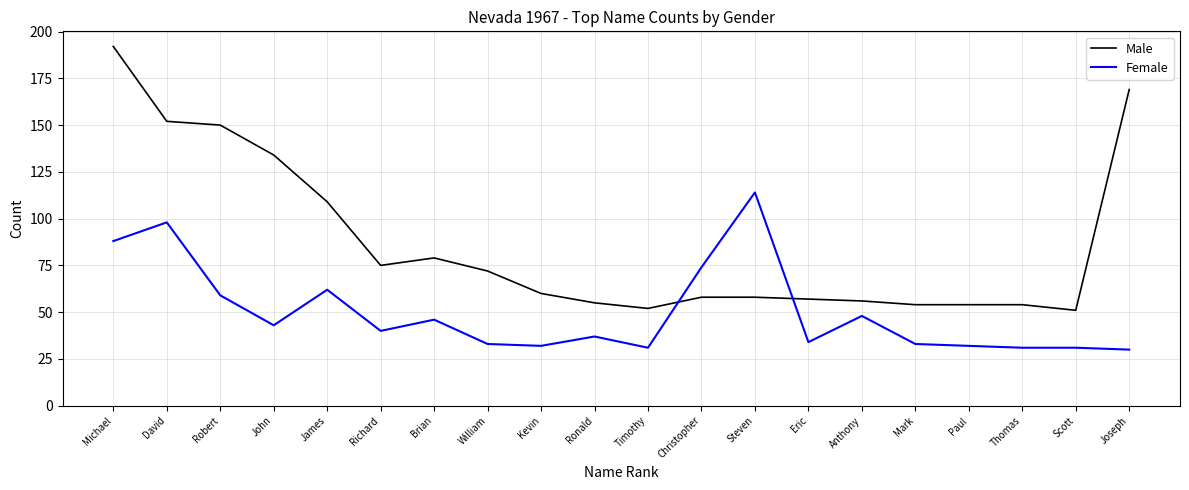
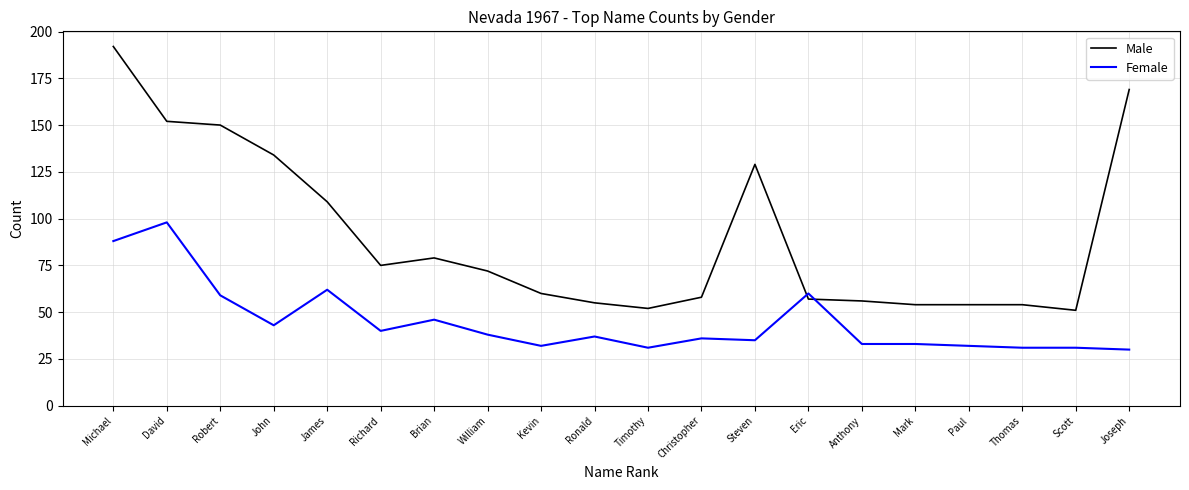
  {
    "Male": {
      "Michael": 192,
      "David": 152,
      "Robert": 150,
      "John": 134,
      "James": 109,
      "Richard": 75,
      "Brian": 79,
      "William": 72,
      "Kevin": 60,
      "Ronald": 55,
      "Timothy": 52,
      "Christopher": 58,
-     "Steven": 58,
+     "Steven": 129,
      "Eric": 57,
      "Anthony": 56,
      "Mark": 54,
      "Paul": 54,
      "Thomas": 54,
      "Scott": 51,
      "Joseph": 169
    },
    "Female": {
      "Michael": 88,
      "David": 98,
      "Robert": 59,
      "John": 43,
      "James": 62,
      "Richard": 40,
      "Brian": 46,
-     "William": 33,
+     "William": 38,
      "Kevin": 32,
      "Ronald": 37,
      "Timothy": 31,
-     "Christopher": 74,
-     "Steven": 114,
-     "Eric": 34,
-     "Anthony": 48,
+     "Christopher": 36,
+     "Steven": 35,
+     "Eric": 60,
+     "Anthony": 33,
      "Mark": 33,
      "Paul": 32,
      "Thomas": 31,
      "Scott": 31,
      "Joseph": 30
    }
  }
